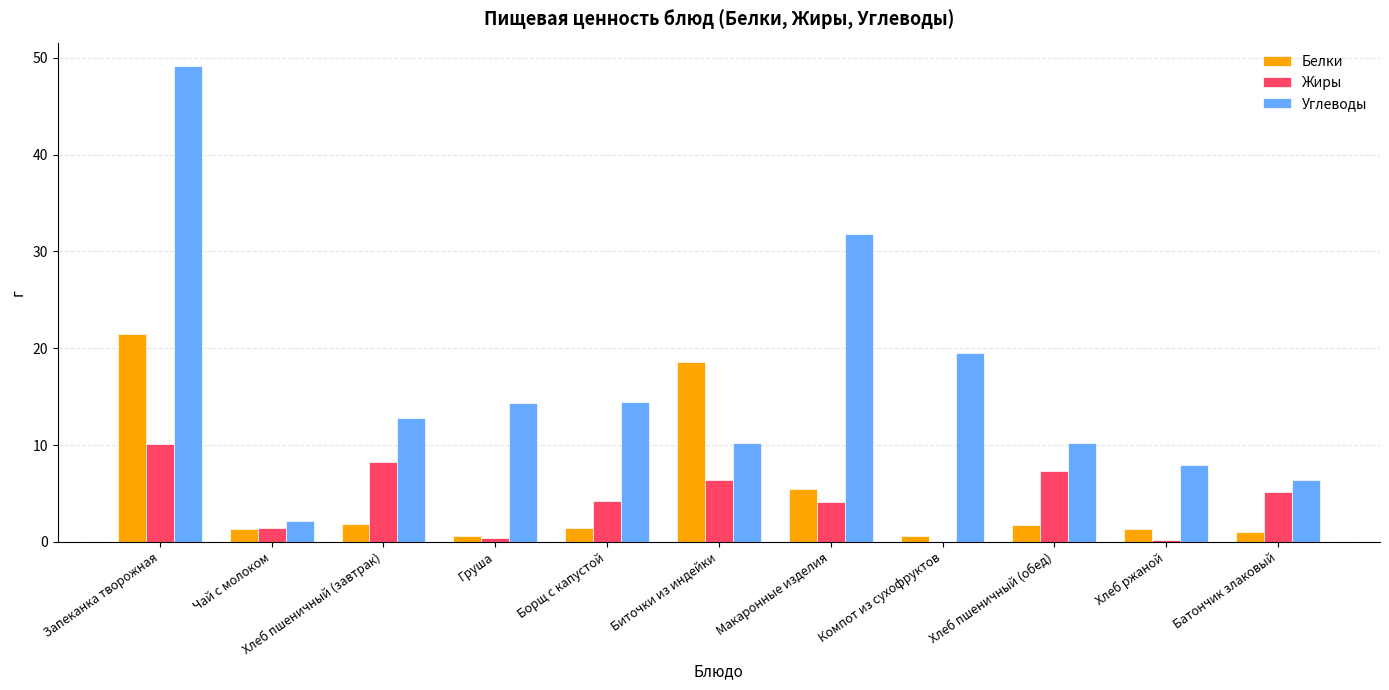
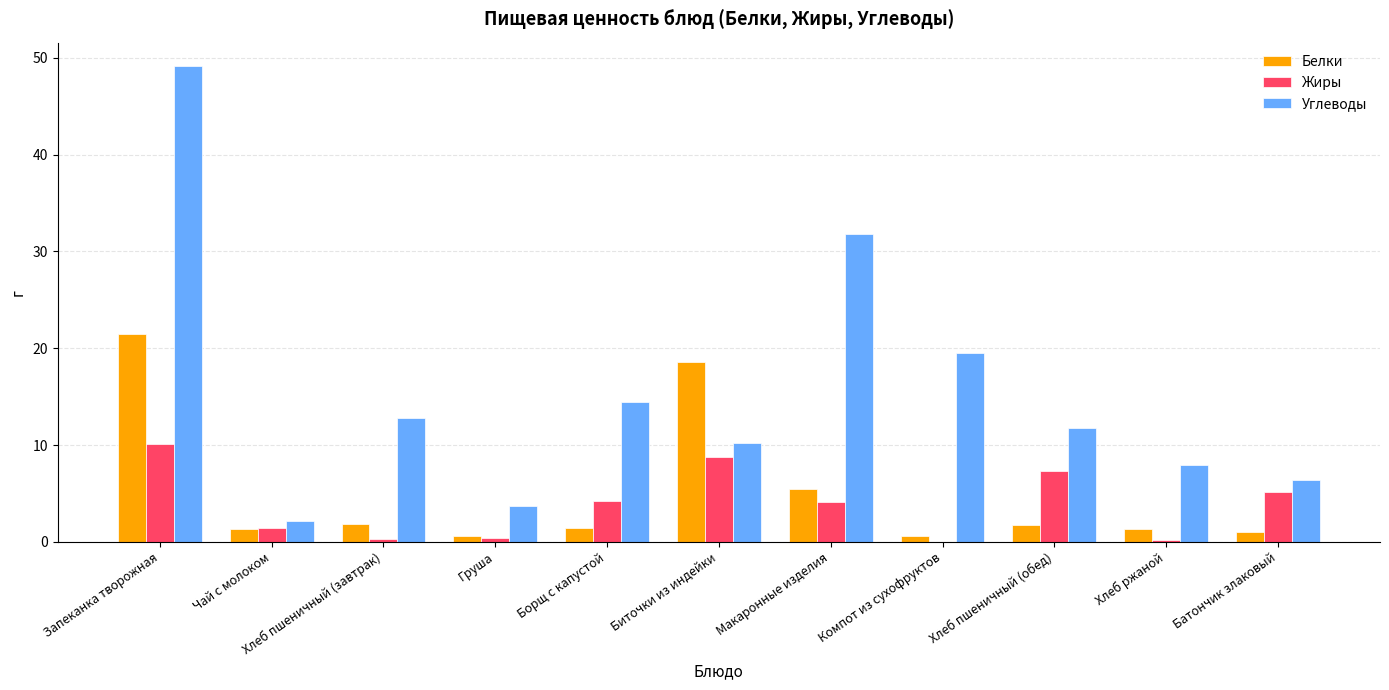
  {
    "Белки": {
      "Запеканка творожная": 21,
      "Чай с молоком": 1,
      "Хлеб пшеничный (завтрак)": 2,
      "Груша": 1,
      "Борщ с капустой": 1,
      "Биточки из индейки": 19,
      "Макаронные изделия": 5,
      "Компот из сухофруктов": 1,
      "Хлеб пшеничный (обед)": 2,
      "Хлеб ржаной": 1,
      "Батончик злаковый": 1
    },
    "Жиры": {
      "Запеканка творожная": 10,
      "Чай с молоком": 1,
-     "Хлеб пшеничный (завтрак)": 8,
+     "Хлеб пшеничный (завтрак)": 0,
      "Груша": 0,
      "Борщ с капустой": 4,
-     "Биточки из индейки": 6,
+     "Биточки из индейки": 9,
      "Макаронные изделия": 4,
      "Компот из сухофруктов": 0,
      "Хлеб пшеничный (обед)": 7,
      "Батончик злаковый": 5
    },
    "Углеводы": {
      "Запеканка творожная": 49,
      "Чай с молоком": 2,
      "Хлеб пшеничный (завтрак)": 13,
-     "Груша": 14,
+     "Груша": 4,
      "Борщ с капустой": 14,
      "Биточки из индейки": 10,
      "Макаронные изделия": 32,
      "Компот из сухофруктов": 20,
-     "Хлеб пшеничный (обед)": 10,
+     "Хлеб пшеничный (обед)": 12,
      "Хлеб ржаной": 8,
      "Батончик злаковый": 6
    }
  }
